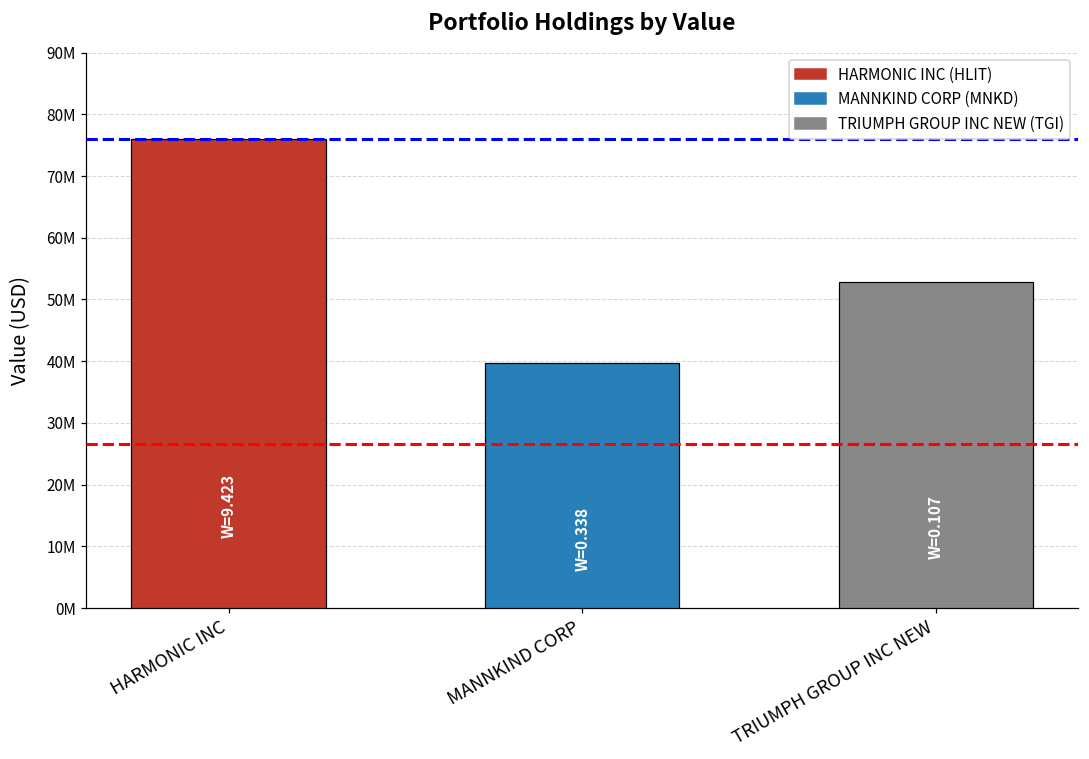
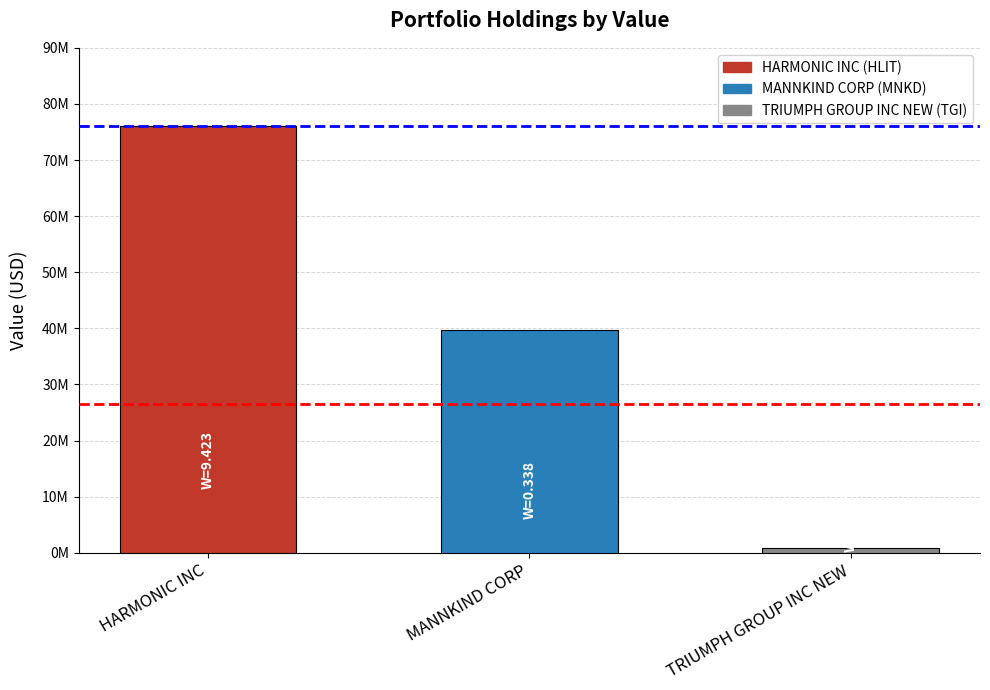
  {
-   "TRIUMPH GROUP INC NEW": 53000000
+   "TRIUMPH GROUP INC NEW": 1000000
  }
